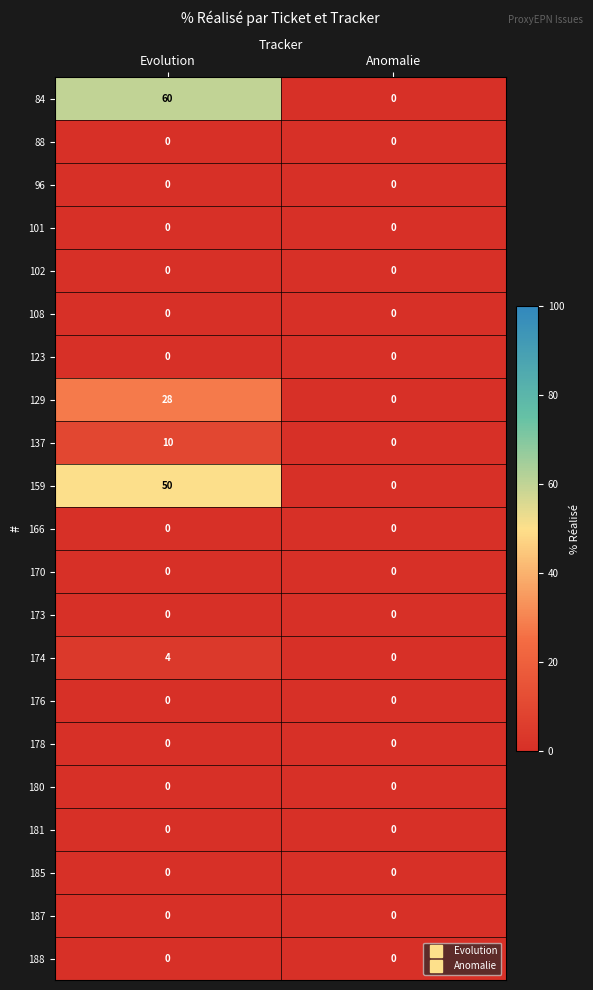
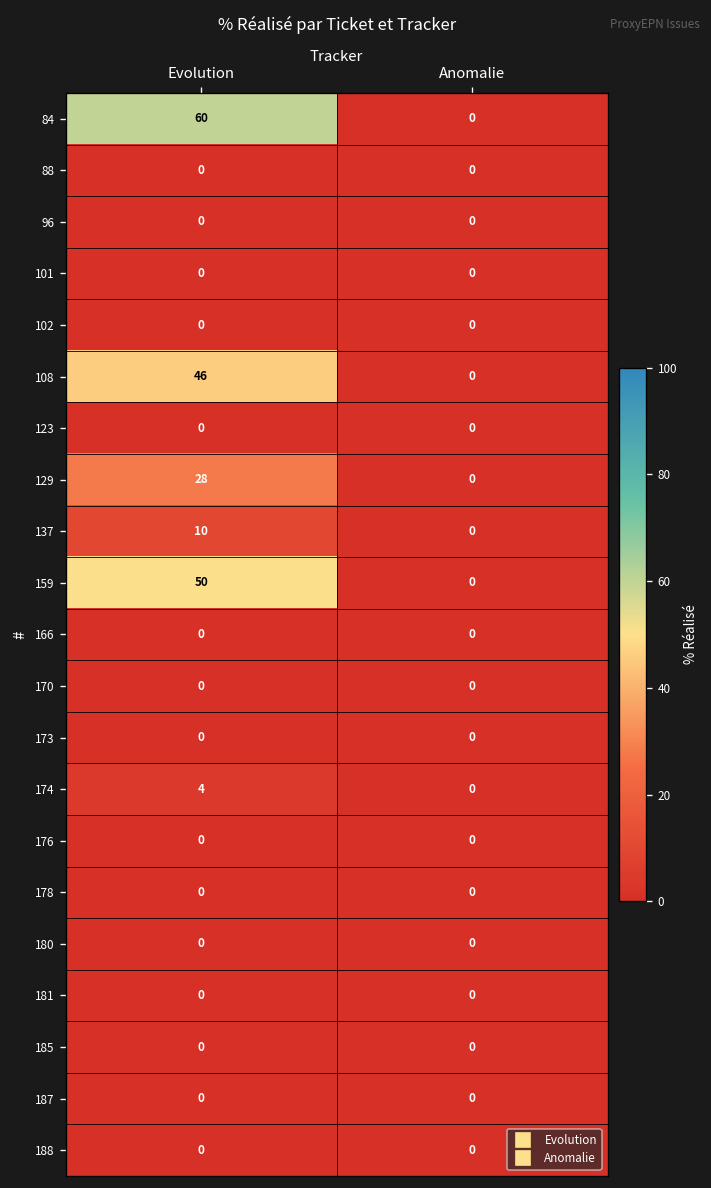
  {
    "84": {
      "Evolution": 60,
      "Anomalie": 0
    },
    "88": {
      "Evolution": 0,
      "Anomalie": 0
    },
    "96": {
      "Evolution": 0,
      "Anomalie": 0
    },
    "101": {
      "Evolution": 0,
      "Anomalie": 0
    },
    "102": {
      "Evolution": 0,
      "Anomalie": 0
    },
    "108": {
-     "Evolution": 0,
+     "Evolution": 46,
      "Anomalie": 0
    },
    "123": {
      "Evolution": 0,
      "Anomalie": 0
    },
    "129": {
      "Evolution": 28,
      "Anomalie": 0
    },
    "137": {
      "Evolution": 10,
      "Anomalie": 0
    },
    "159": {
      "Evolution": 50,
      "Anomalie": 0
    },
    "166": {
      "Evolution": 0,
      "Anomalie": 0
    },
    "170": {
      "Evolution": 0,
      "Anomalie": 0
    },
    "173": {
      "Evolution": 0,
      "Anomalie": 0
    },
    "174": {
      "Evolution": 4,
      "Anomalie": 0
    },
    "176": {
      "Evolution": 0,
      "Anomalie": 0
    },
    "178": {
      "Evolution": 0,
      "Anomalie": 0
    },
    "180": {
      "Evolution": 0,
      "Anomalie": 0
    },
    "181": {
      "Evolution": 0,
      "Anomalie": 0
    },
    "185": {
      "Evolution": 0,
      "Anomalie": 0
    },
    "187": {
      "Evolution": 0,
      "Anomalie": 0
    },
    "188": {
      "Evolution": 0,
      "Anomalie": 0
    }
  }
